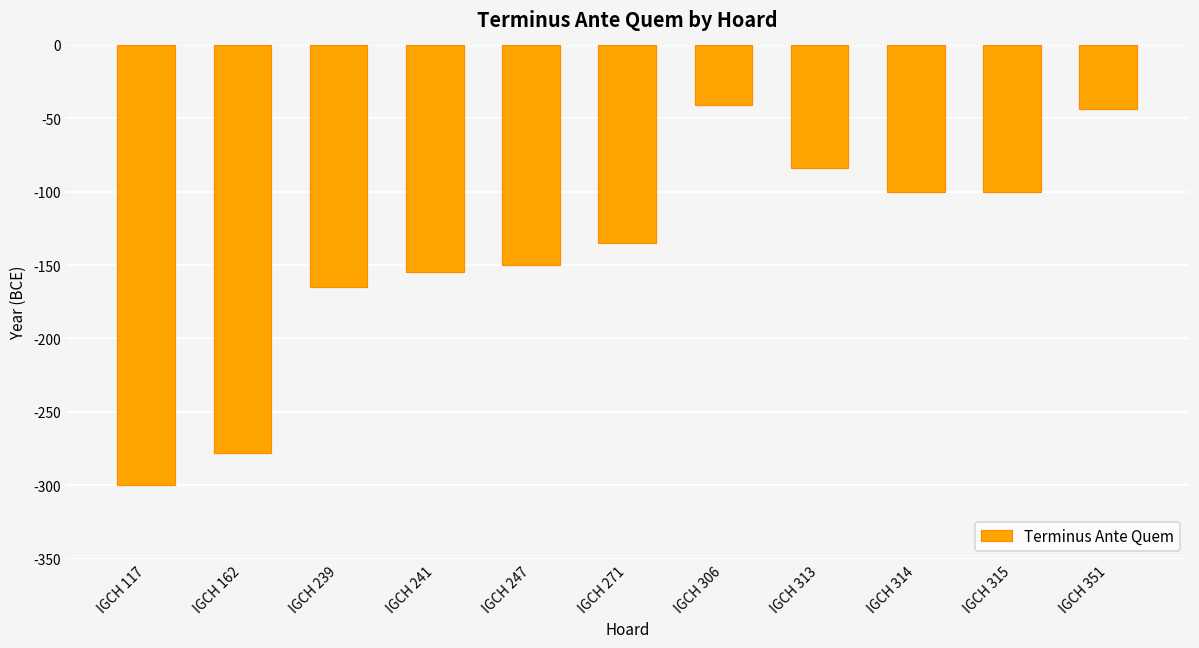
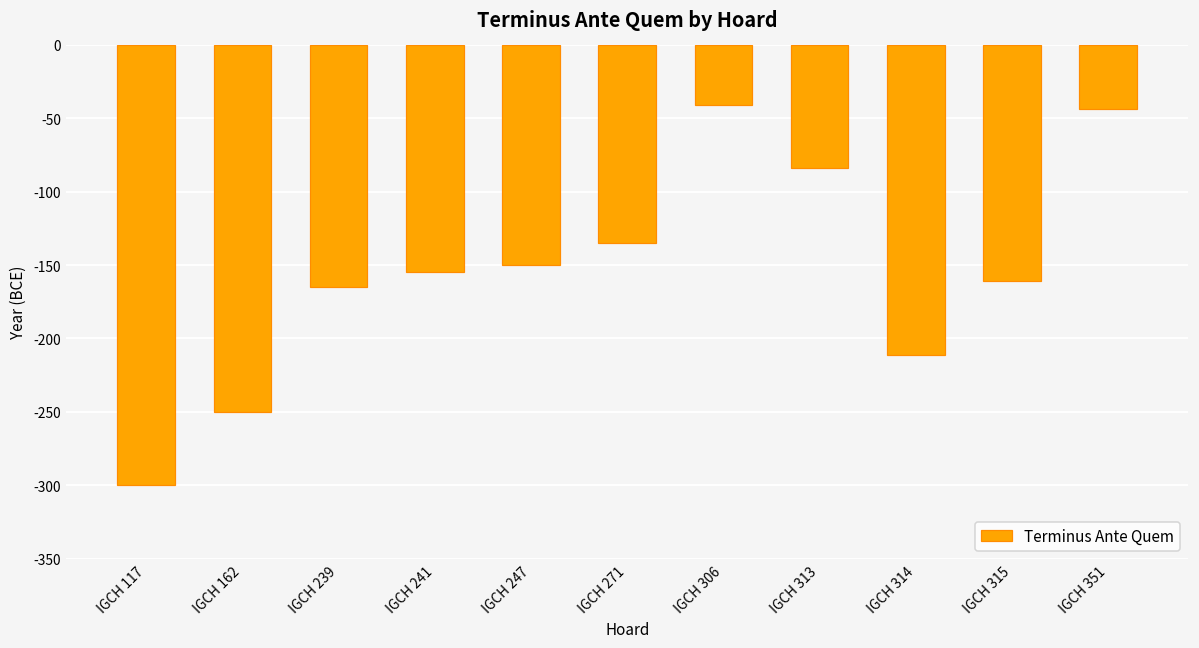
  {
    "IGCH 117": -300,
-   "IGCH 162": -278,
+   "IGCH 162": -250,
    "IGCH 239": -165,
    "IGCH 241": -155,
    "IGCH 247": -150,
    "IGCH 271": -135,
    "IGCH 306": -41,
    "IGCH 313": -84,
-   "IGCH 314": -100,
-   "IGCH 315": -100,
+   "IGCH 314": -211,
+   "IGCH 315": -161,
    "IGCH 351": -44
  }
